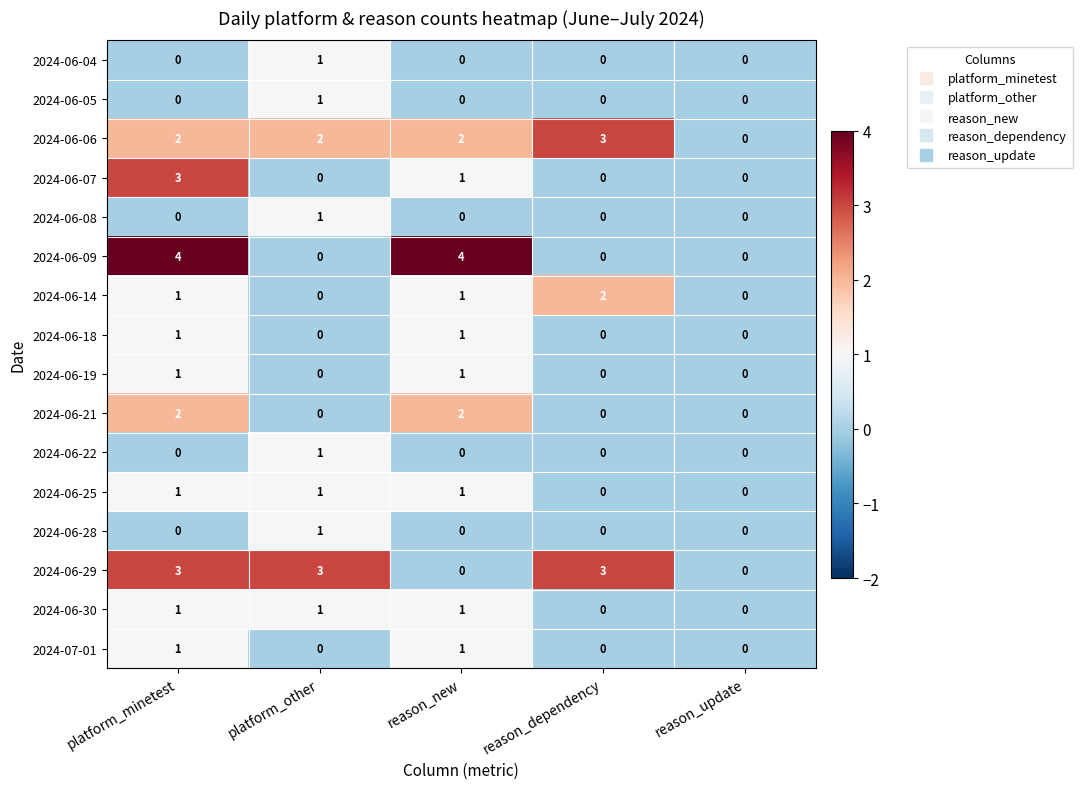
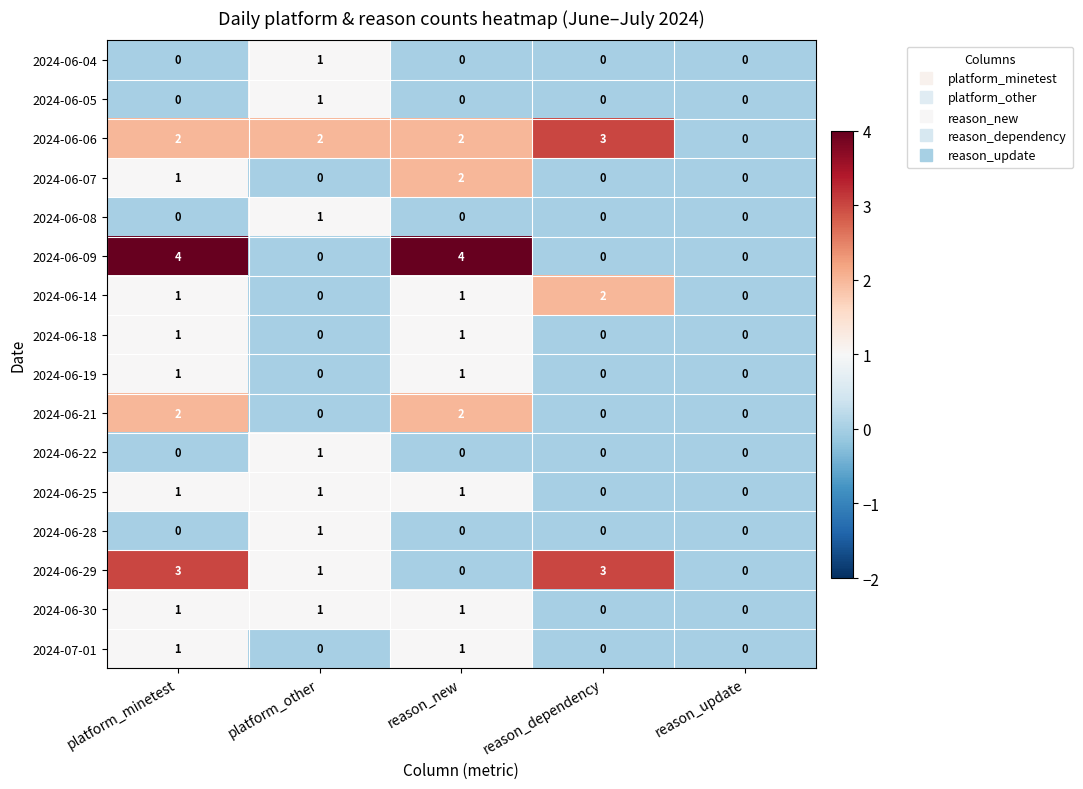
  {
    "2024-06-04": {
      "platform_minetest": 0,
      "platform_other": 1,
      "reason_new": 0,
      "reason_dependency": 0,
      "reason_update": 0
    },
    "2024-06-05": {
      "platform_minetest": 0,
      "platform_other": 1,
      "reason_new": 0,
      "reason_dependency": 0,
      "reason_update": 0
    },
    "2024-06-06": {
      "platform_minetest": 2,
      "platform_other": 2,
      "reason_new": 2,
      "reason_dependency": 3,
      "reason_update": 0
    },
    "2024-06-07": {
-     "platform_minetest": 3,
+     "platform_minetest": 1,
      "platform_other": 0,
-     "reason_new": 1,
+     "reason_new": 2,
      "reason_dependency": 0,
      "reason_update": 0
    },
    "2024-06-08": {
      "platform_minetest": 0,
      "platform_other": 1,
      "reason_new": 0,
      "reason_dependency": 0,
      "reason_update": 0
    },
    "2024-06-09": {
      "platform_minetest": 4,
      "platform_other": 0,
      "reason_new": 4,
      "reason_dependency": 0,
      "reason_update": 0
    },
    "2024-06-14": {
      "platform_minetest": 1,
      "platform_other": 0,
      "reason_new": 1,
      "reason_dependency": 2,
      "reason_update": 0
    },
    "2024-06-18": {
      "platform_minetest": 1,
      "platform_other": 0,
      "reason_new": 1,
      "reason_dependency": 0,
      "reason_update": 0
    },
    "2024-06-19": {
      "platform_minetest": 1,
      "platform_other": 0,
      "reason_new": 1,
      "reason_dependency": 0,
      "reason_update": 0
    },
    "2024-06-21": {
      "platform_minetest": 2,
      "platform_other": 0,
      "reason_new": 2,
      "reason_dependency": 0,
      "reason_update": 0
    },
    "2024-06-22": {
      "platform_minetest": 0,
      "platform_other": 1,
      "reason_new": 0,
      "reason_dependency": 0,
      "reason_update": 0
    },
    "2024-06-25": {
      "platform_minetest": 1,
      "platform_other": 1,
      "reason_new": 1,
      "reason_dependency": 0,
      "reason_update": 0
    },
    "2024-06-28": {
      "platform_minetest": 0,
      "platform_other": 1,
      "reason_new": 0,
      "reason_dependency": 0,
      "reason_update": 0
    },
    "2024-06-29": {
      "platform_minetest": 3,
-     "platform_other": 3,
+     "platform_other": 1,
      "reason_new": 0,
      "reason_dependency": 3,
      "reason_update": 0
    },
    "2024-06-30": {
      "platform_minetest": 1,
      "platform_other": 1,
      "reason_new": 1,
      "reason_dependency": 0,
      "reason_update": 0
    },
    "2024-07-01": {
      "platform_minetest": 1,
      "platform_other": 0,
      "reason_new": 1,
      "reason_dependency": 0,
      "reason_update": 0
    }
  }
